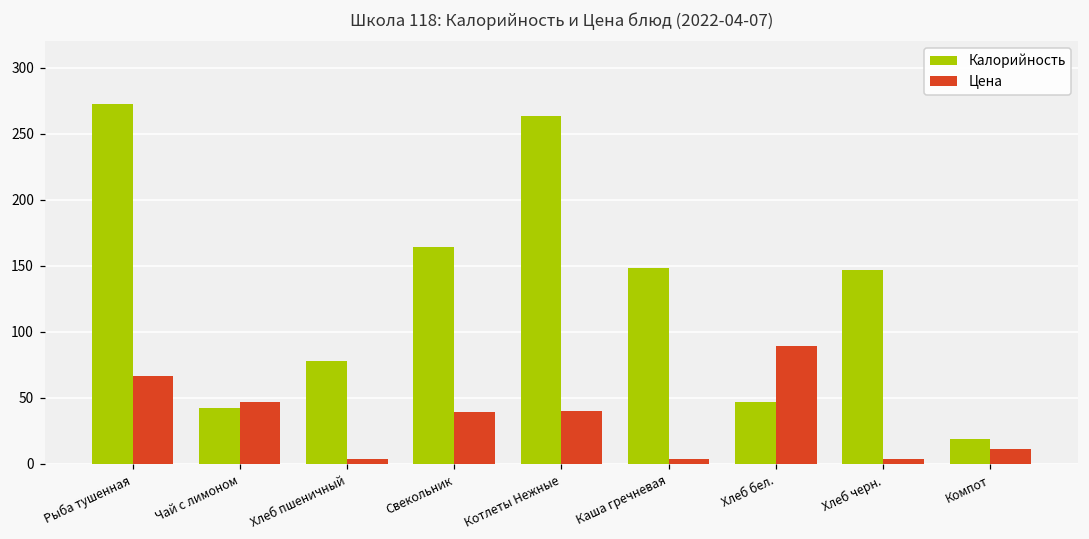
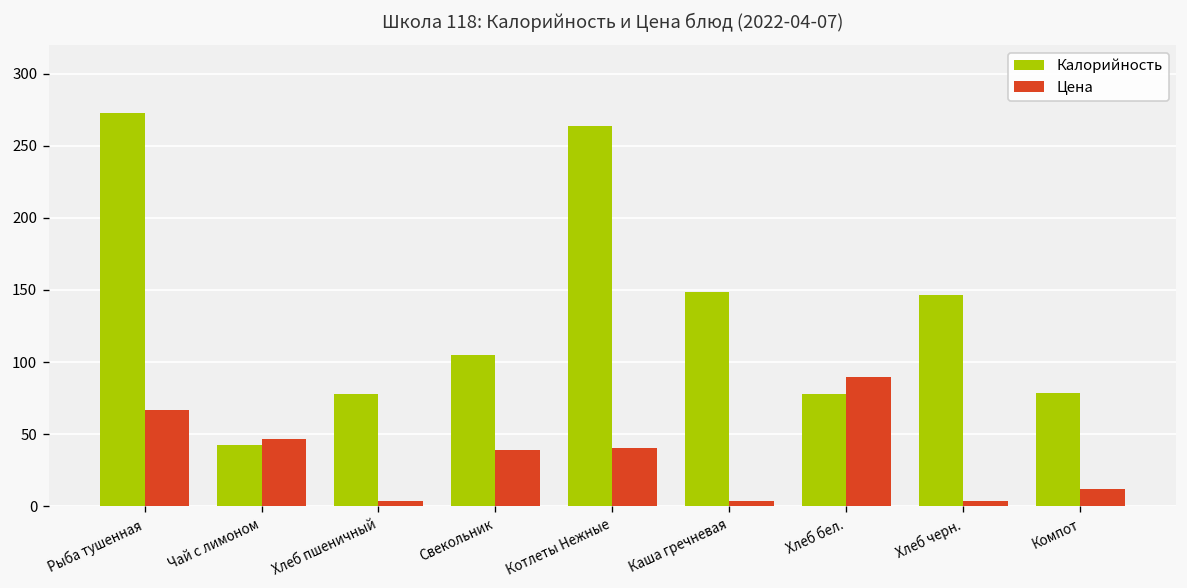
  {
    "Калорийность": {
      "Рыба тушенная": 273,
      "Чай с лимоном": 42,
      "Хлеб пшеничный": 78,
-     "Свекольник": 165,
+     "Свекольник": 105,
      "Котлеты Нежные": 264,
      "Каша гречневая": 149,
-     "Хлеб бел.": 47,
+     "Хлеб бел.": 78,
      "Хлеб черн.": 147,
-     "Компот": 19
+     "Компот": 79
    },
    "Цена": {
      "Рыба тушенная": 66,
      "Чай с лимоном": 47,
      "Хлеб пшеничный": 4,
      "Свекольник": 39,
      "Котлеты Нежные": 40,
      "Каша гречневая": 3,
      "Хлеб бел.": 89,
      "Хлеб черн.": 4,
      "Компот": 12
    }
  }
